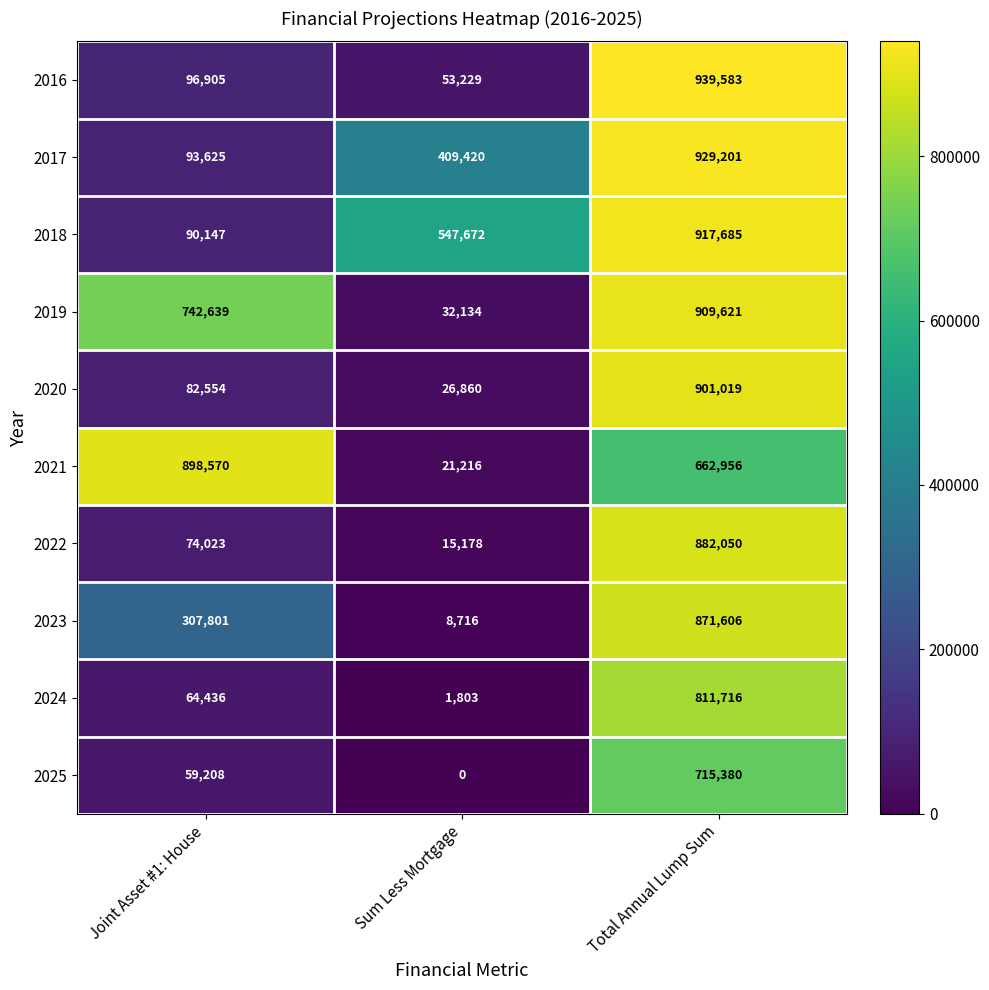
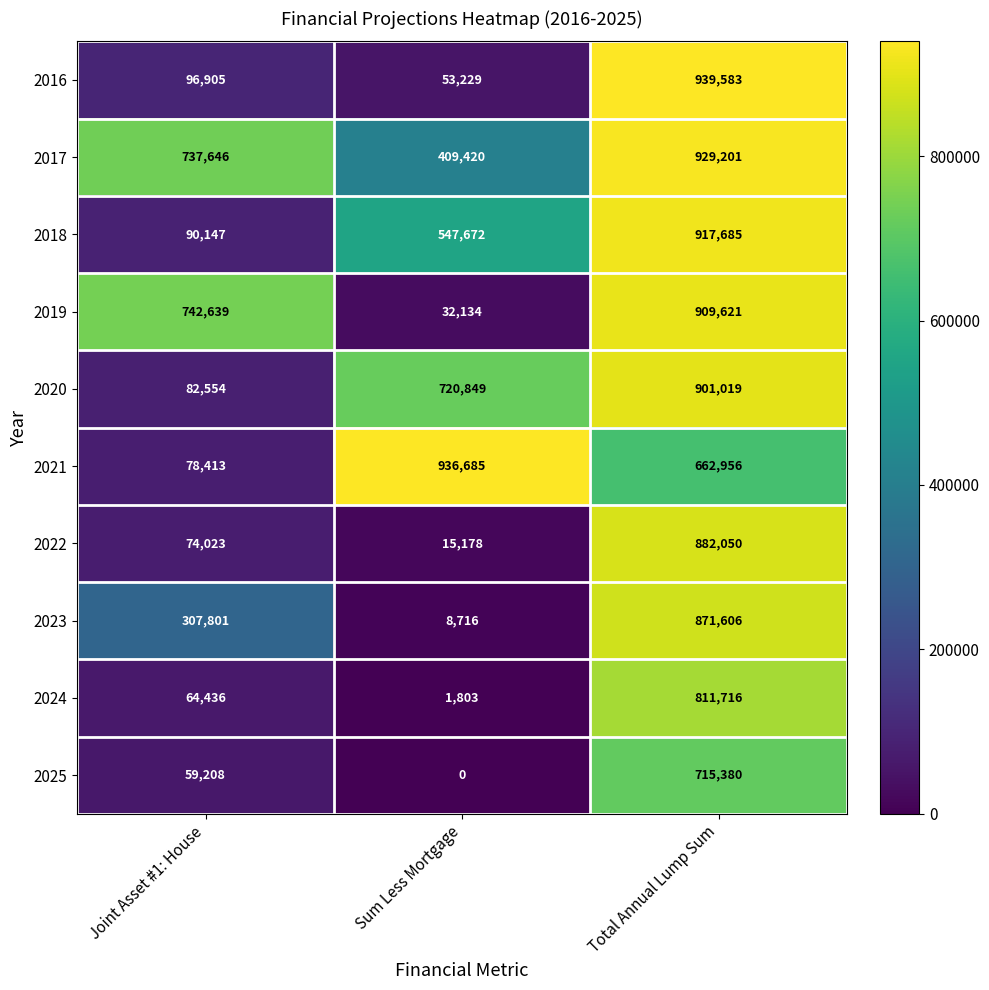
  {
    "2016": {
      "Joint Asset #1: House": "96,905",
      "Sum Less Mortgage": "53,229",
      "Total Annual Lump Sum": "939,583"
    },
    "2017": {
-     "Joint Asset #1: House": "93,625",
+     "Joint Asset #1: House": "737,646",
      "Sum Less Mortgage": "409,420",
      "Total Annual Lump Sum": "929,201"
    },
    "2018": {
      "Joint Asset #1: House": "90,147",
      "Sum Less Mortgage": "547,672",
      "Total Annual Lump Sum": "917,685"
    },
    "2019": {
      "Joint Asset #1: House": "742,639",
      "Sum Less Mortgage": "32,134",
      "Total Annual Lump Sum": "909,621"
    },
    "2020": {
      "Joint Asset #1: House": "82,554",
-     "Sum Less Mortgage": "26,860",
+     "Sum Less Mortgage": "720,849",
      "Total Annual Lump Sum": "901,019"
    },
    "2021": {
-     "Joint Asset #1: House": "898,570",
-     "Sum Less Mortgage": "21,216",
+     "Joint Asset #1: House": "78,413",
+     "Sum Less Mortgage": "936,685",
      "Total Annual Lump Sum": "662,956"
    },
    "2022": {
      "Joint Asset #1: House": "74,023",
      "Sum Less Mortgage": "15,178",
      "Total Annual Lump Sum": "882,050"
    },
    "2023": {
      "Joint Asset #1: House": "307,801",
      "Sum Less Mortgage": "8,716",
      "Total Annual Lump Sum": "871,606"
    },
    "2024": {
      "Joint Asset #1: House": "64,436",
      "Sum Less Mortgage": "1,803",
      "Total Annual Lump Sum": "811,716"
    },
    "2025": {
      "Joint Asset #1: House": "59,208",
      "Sum Less Mortgage": "0",
      "Total Annual Lump Sum": "715,380"
    }
  }
